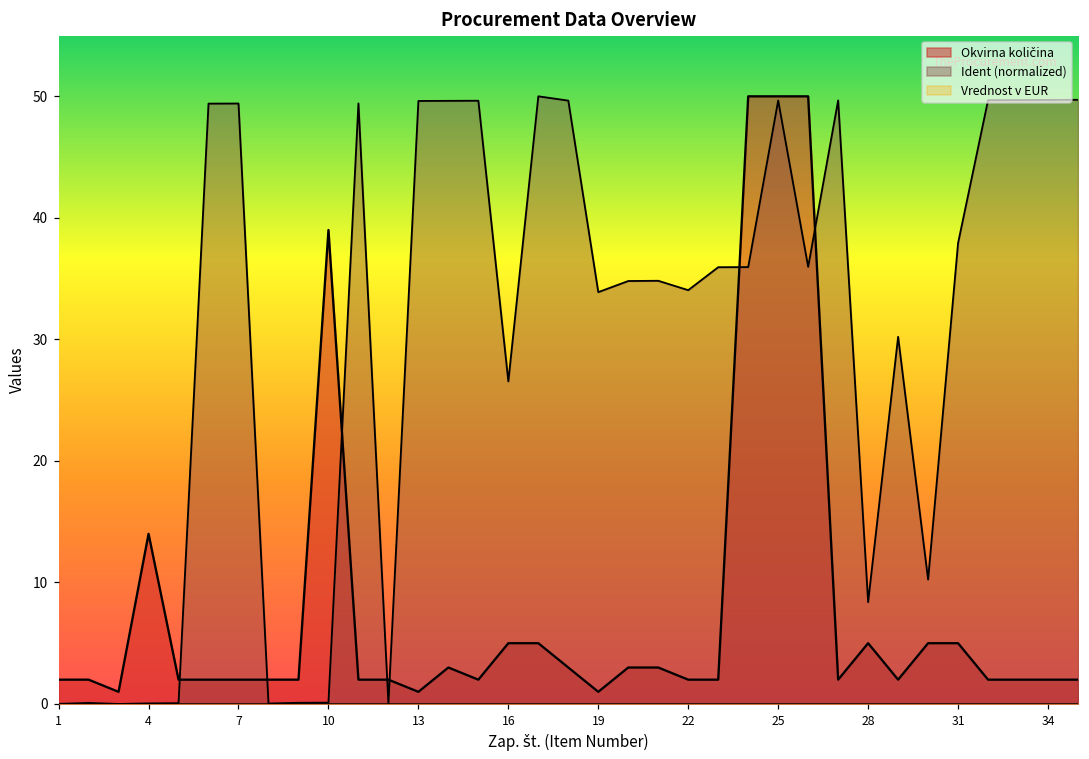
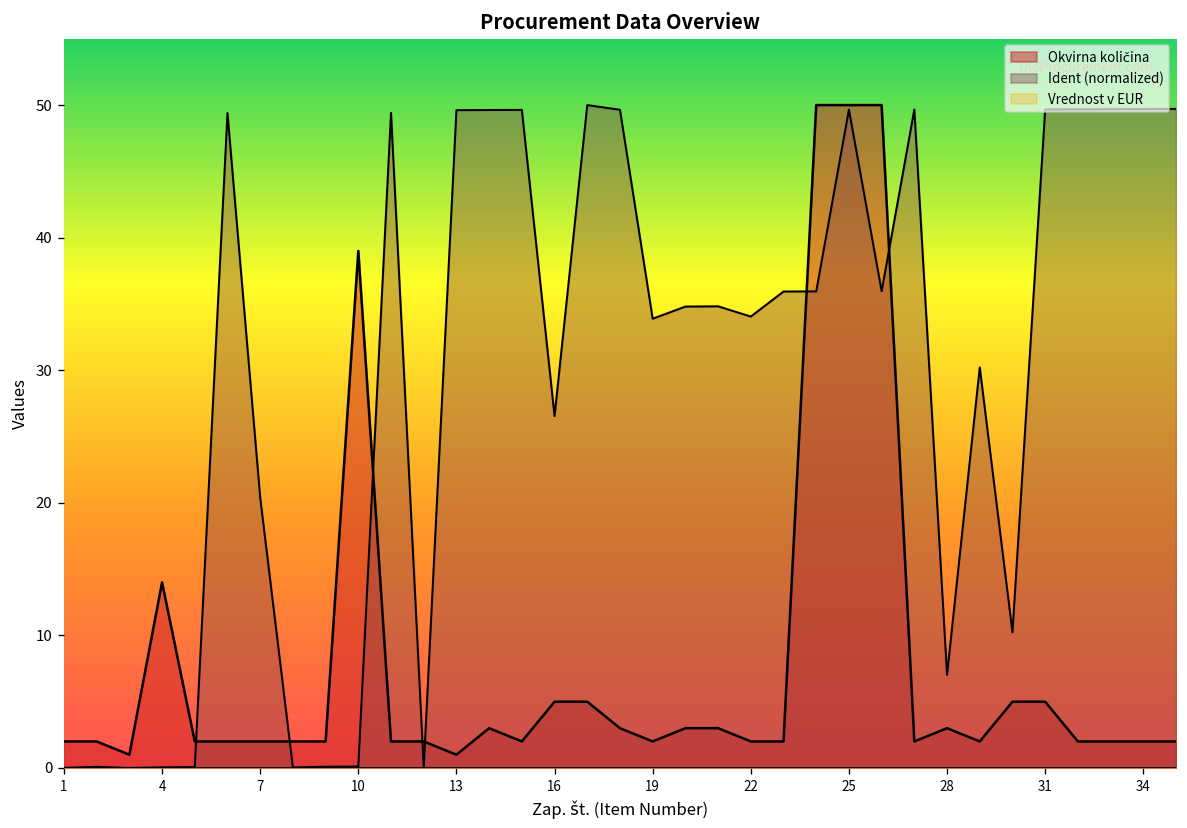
  {
    "Okvirna količina": {
      "1": 2,
      "4": 14,
      "7": 2,
      "10": 39,
      "13": 1,
      "16": 5,
-     "19": 1,
+     "19": 2,
      "22": 2,
      "25": 50,
-     "28": 5,
+     "28": 3,
      "31": 5,
      "34": 2
    },
    "Ident (normalized)": {
-     "7": 49.4,
+     "7": 20.4,
      "13": 49.6,
      "16": 26.5,
      "19": 33.9,
      "22": 34.0,
      "25": 49.7,
-     "28": 8.4,
-     "31": 37.9,
+     "28": 7.0,
+     "31": 49.7,
      "34": 49.7
    },
    "Vrednost v EUR": {
      "7": 0.0,
      "13": 0.0,
      "16": 0.0,
      "19": 0.0,
      "22": 0.0,
      "25": 0.0,
      "28": 0.0,
      "31": 0.0,
      "34": 0.0
    }
  }
